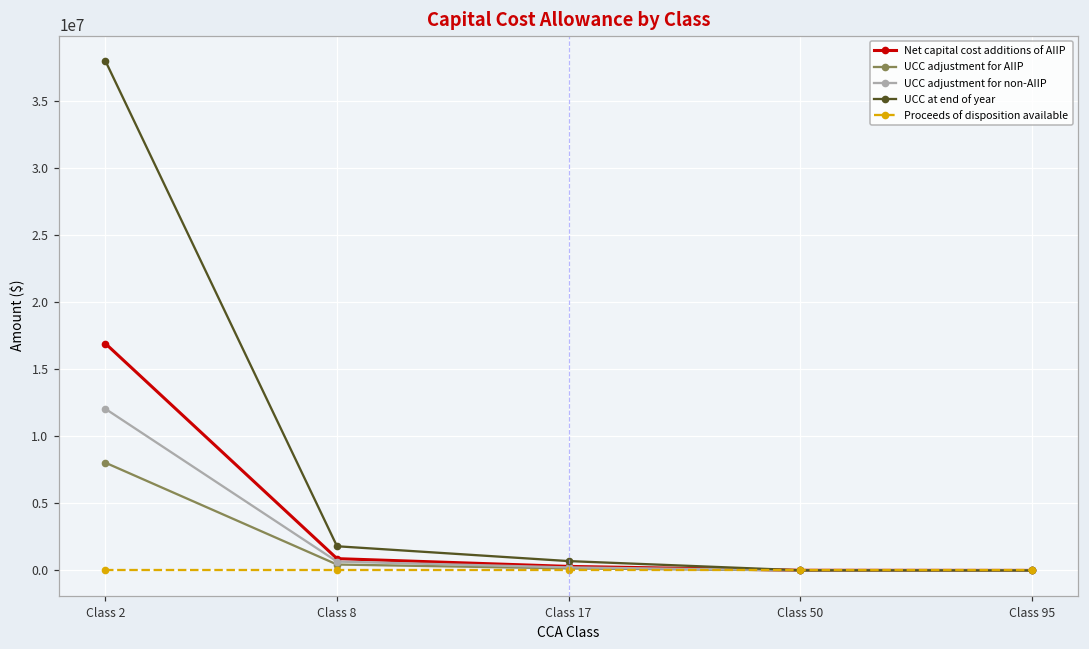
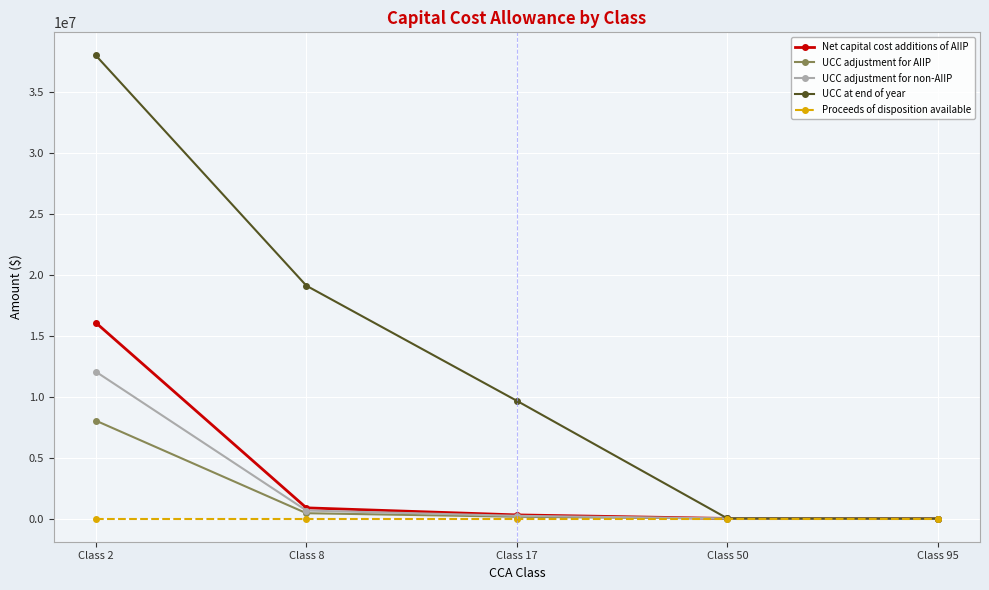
  {
    "Net capital cost additions of AIIP": {
-     "Class 2": 16900000,
+     "Class 2": 16100000,
      "Class 8": 900000
    },
    "UCC adjustment for AIIP": {
      "Class 2": 8000000,
      "Class 8": 400000
    },
    "UCC adjustment for non-AIIP": {
      "Class 2": 12000000,
      "Class 8": 700000
    },
    "UCC at end of year": {
      "Class 2": 38000000,
-     "Class 8": 1800000,
-     "Class 17": 700000
+     "Class 8": 19100000,
+     "Class 17": 9700000
    },
    "Proceeds of disposition available": {
      "Class 2": 0,
      "Class 8": 0
    }
  }
